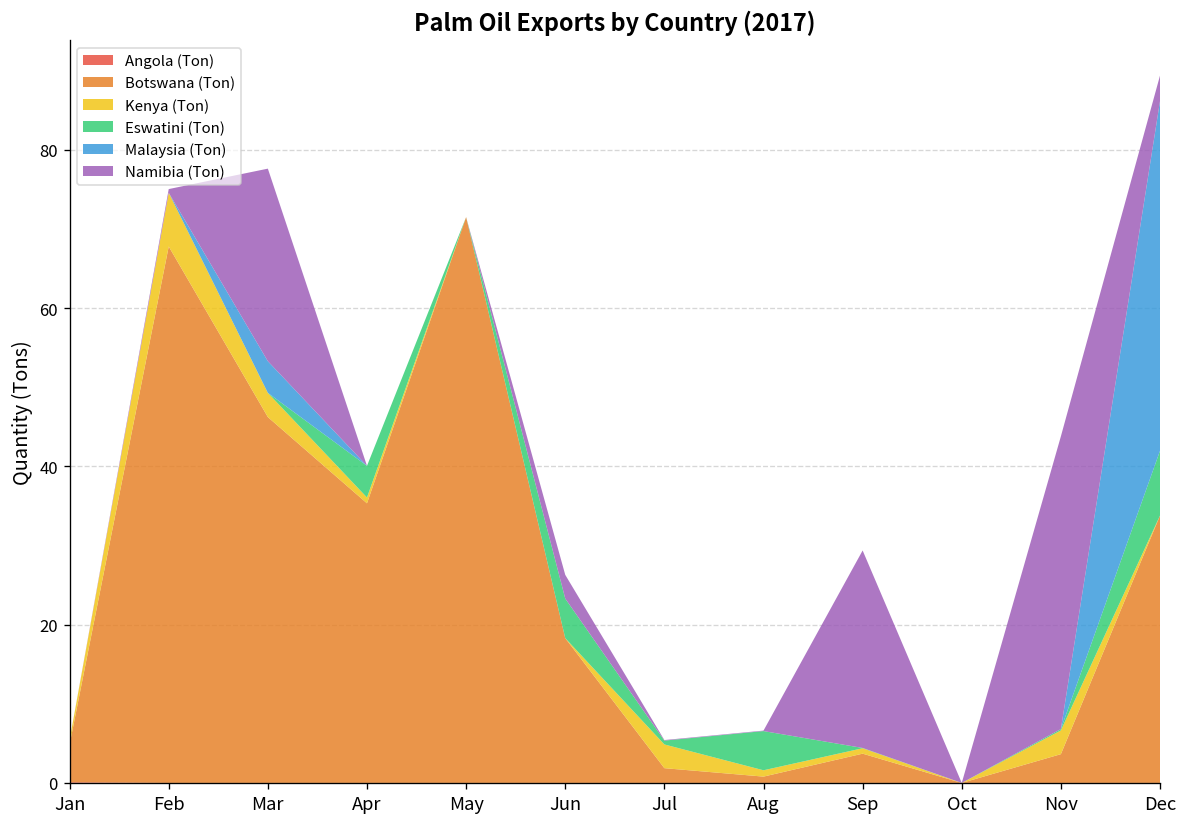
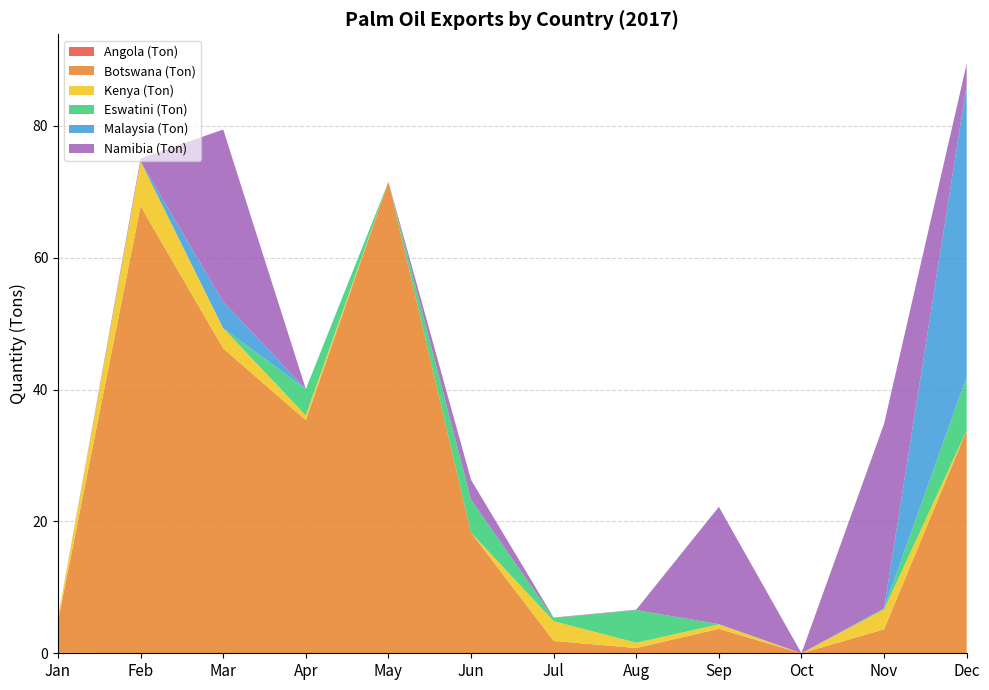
  {
    "Kenya (Ton)": {
      "Apr": 1,
      "Jul": 3,
      "Aug": 1
    },
    "Eswatini (Ton)": {
      "Dec": 8
    },
    "Malaysia (Ton)": {
      "Mar": 4,
      "Dec": 44
    },
    "Namibia (Ton)": {
-     "Mar": 24,
+     "Mar": 26,
      "Jun": 3,
-     "Sep": 25,
-     "Nov": 37,
+     "Sep": 18,
+     "Nov": 28,
      "Dec": 3
    }
  }
